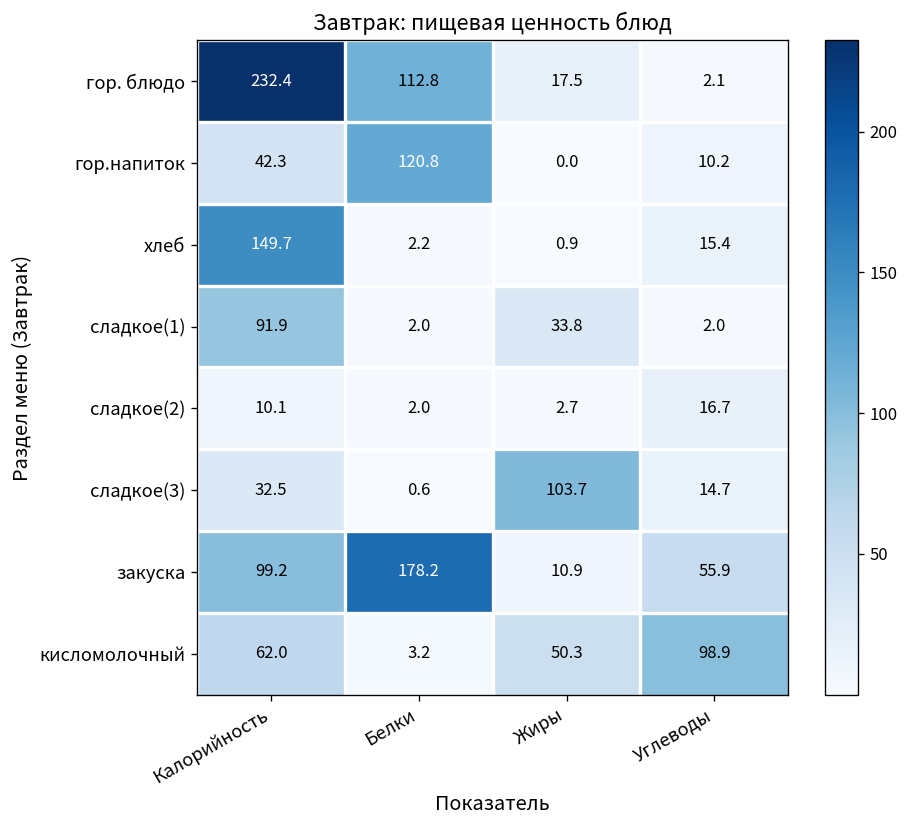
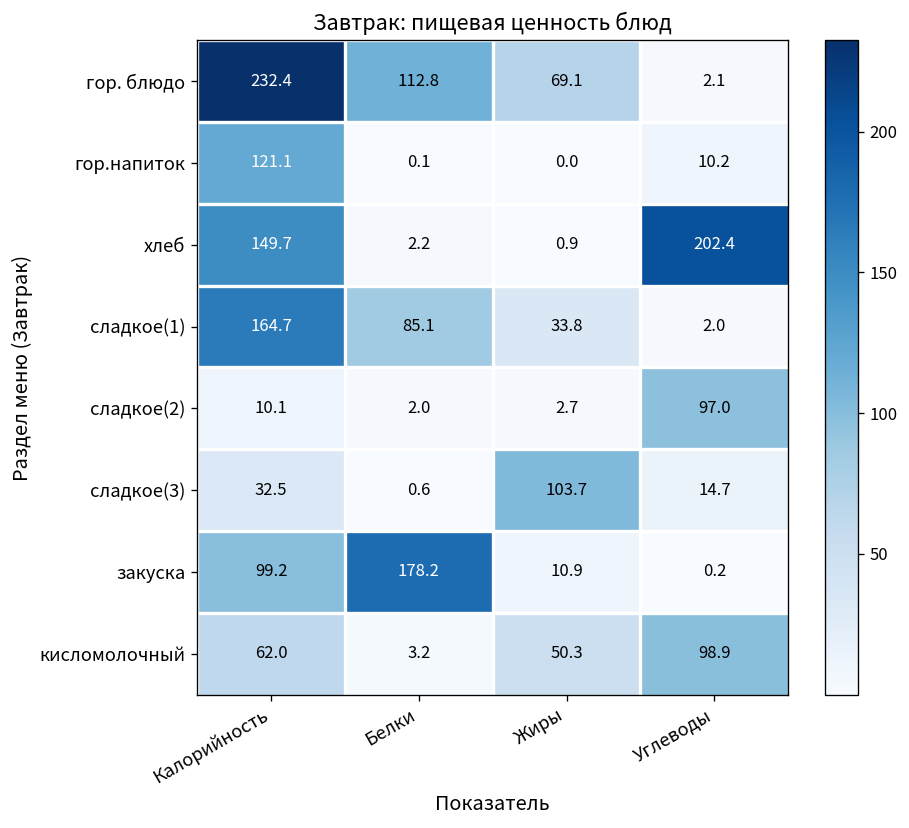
  {
    "гор. блюдо": {
      "Калорийность": 232.4,
      "Белки": 112.8,
-     "Жиры": 17.5,
+     "Жиры": 69.1,
      "Углеводы": 2.1
    },
    "гор.напиток": {
-     "Калорийность": 42.3,
-     "Белки": 120.8,
+     "Калорийность": 121.1,
+     "Белки": 0.1,
      "Жиры": 0.0,
      "Углеводы": 10.2
    },
    "хлеб": {
      "Калорийность": 149.7,
      "Белки": 2.2,
      "Жиры": 0.9,
-     "Углеводы": 15.4
+     "Углеводы": 202.4
    },
    "сладкое(1)": {
-     "Калорийность": 91.9,
-     "Белки": 2.0,
+     "Калорийность": 164.7,
+     "Белки": 85.1,
      "Жиры": 33.8,
      "Углеводы": 2.0
    },
    "сладкое(2)": {
      "Калорийность": 10.1,
      "Белки": 2.0,
      "Жиры": 2.7,
-     "Углеводы": 16.7
+     "Углеводы": 97.0
    },
    "сладкое(3)": {
      "Калорийность": 32.5,
      "Белки": 0.6,
      "Жиры": 103.7,
      "Углеводы": 14.7
    },
    "закуска": {
      "Калорийность": 99.2,
      "Белки": 178.2,
      "Жиры": 10.9,
-     "Углеводы": 55.9
+     "Углеводы": 0.2
    },
    "кисломолочный": {
      "Калорийность": 62.0,
      "Белки": 3.2,
      "Жиры": 50.3,
      "Углеводы": 98.9
    }
  }
